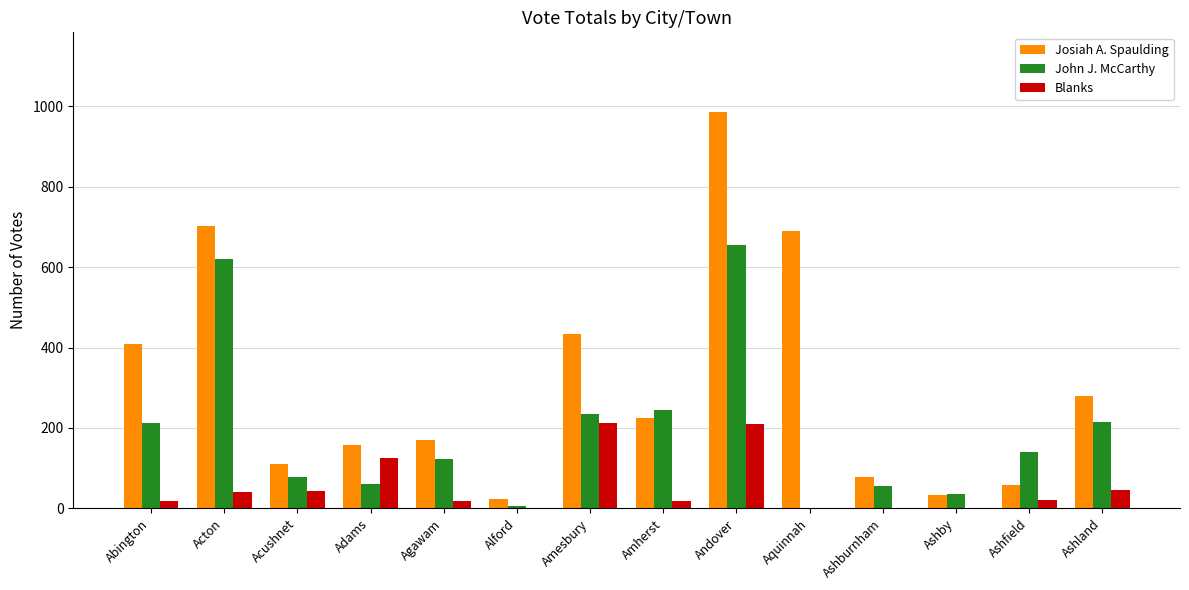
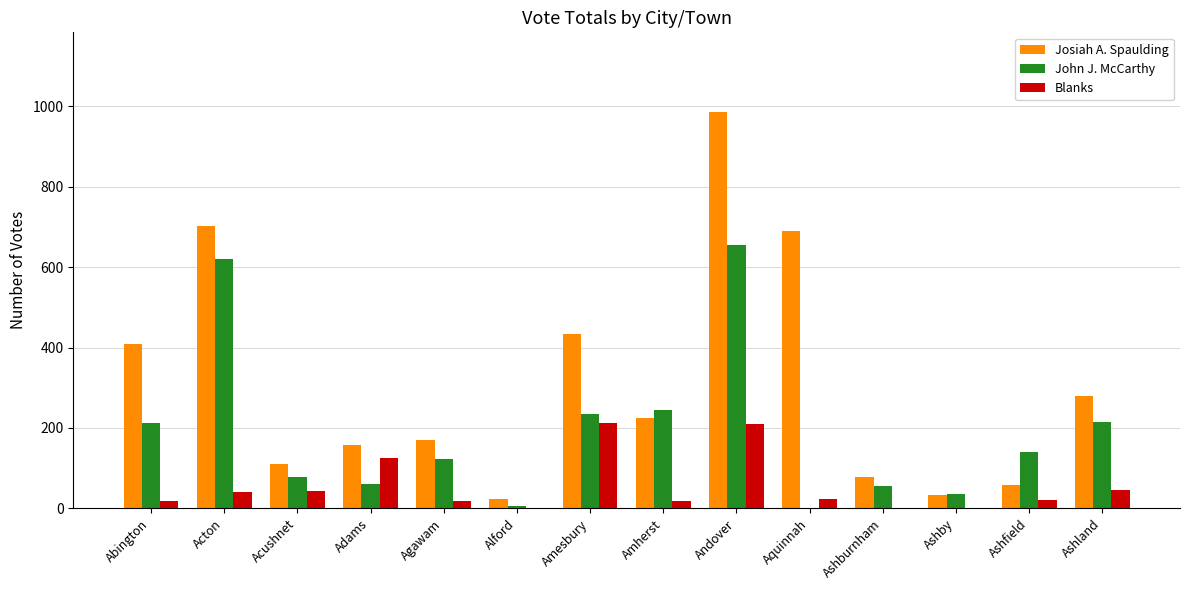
  {
    "Josiah A. Spaulding": {
      "Abington": 410,
      "Acton": 700,
      "Acushnet": 110,
      "Adams": 160,
      "Agawam": 170,
      "Alford": 20,
      "Amesbury": 430,
      "Amherst": 220,
      "Andover": 990,
      "Aquinnah": 690,
      "Ashburnham": 80,
      "Ashby": 30,
      "Ashfield": 60,
      "Ashland": 280
    },
    "John J. McCarthy": {
      "Abington": 210,
      "Acton": 620,
      "Acushnet": 80,
      "Adams": 60,
      "Agawam": 120,
      "Alford": 10,
      "Amesbury": 240,
      "Amherst": 250,
      "Andover": 650,
      "Ashburnham": 60,
      "Ashby": 40,
      "Ashfield": 140,
      "Ashland": 220
    },
    "Blanks": {
      "Abington": 20,
      "Acton": 40,
      "Acushnet": 40,
      "Adams": 130,
      "Agawam": 20,
      "Amesbury": 210,
      "Amherst": 20,
      "Andover": 210,
-     "Aquinnah": 0,
+     "Aquinnah": 20,
      "Ashby": 0,
      "Ashfield": 20,
      "Ashland": 50
    }
  }
